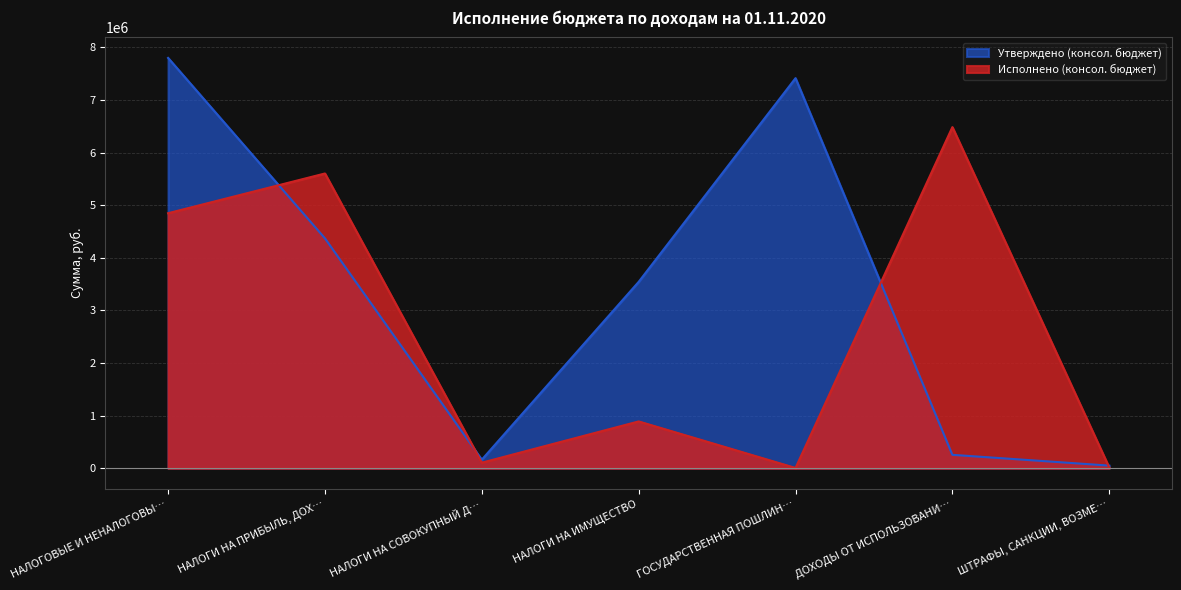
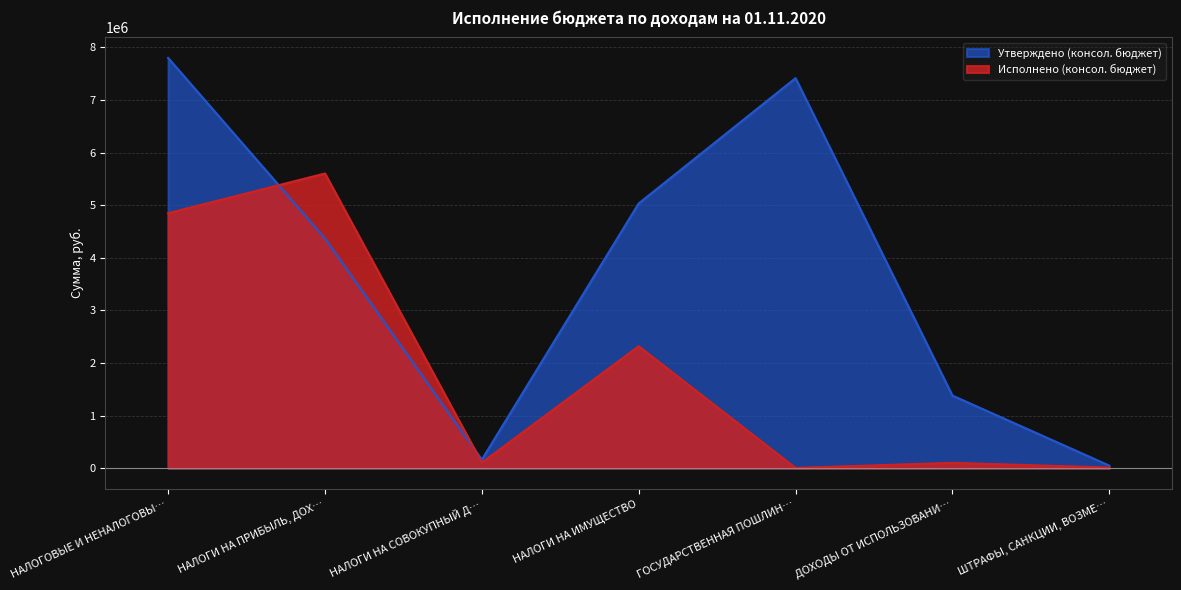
  {
    "Утверждено (консол. бюджет)": {
      "НАЛОГОВЫЕ И НЕНАЛОГОВЫ…": 7800000,
      "НАЛОГИ НА ПРИБЫЛЬ, ДОХ…": 4400000,
      "НАЛОГИ НА СОВОКУПНЫЙ Д…": 200000,
-     "НАЛОГИ НА ИМУЩЕСТВО": 3500000,
+     "НАЛОГИ НА ИМУЩЕСТВО": 5000000,
      "ГОСУДАРСТВЕННАЯ ПОШЛИН…": 7400000,
-     "ДОХОДЫ ОТ ИСПОЛЬЗОВАНИ…": 300000
+     "ДОХОДЫ ОТ ИСПОЛЬЗОВАНИ…": 1400000
    },
    "Исполнено (консол. бюджет)": {
      "НАЛОГОВЫЕ И НЕНАЛОГОВЫ…": 4800000,
      "НАЛОГИ НА ПРИБЫЛЬ, ДОХ…": 5600000,
      "НАЛОГИ НА СОВОКУПНЫЙ Д…": 100000,
-     "НАЛОГИ НА ИМУЩЕСТВО": 900000,
+     "НАЛОГИ НА ИМУЩЕСТВО": 2300000,
      "ГОСУДАРСТВЕННАЯ ПОШЛИН…": 0,
-     "ДОХОДЫ ОТ ИСПОЛЬЗОВАНИ…": 6500000
+     "ДОХОДЫ ОТ ИСПОЛЬЗОВАНИ…": 100000
    }
  }
